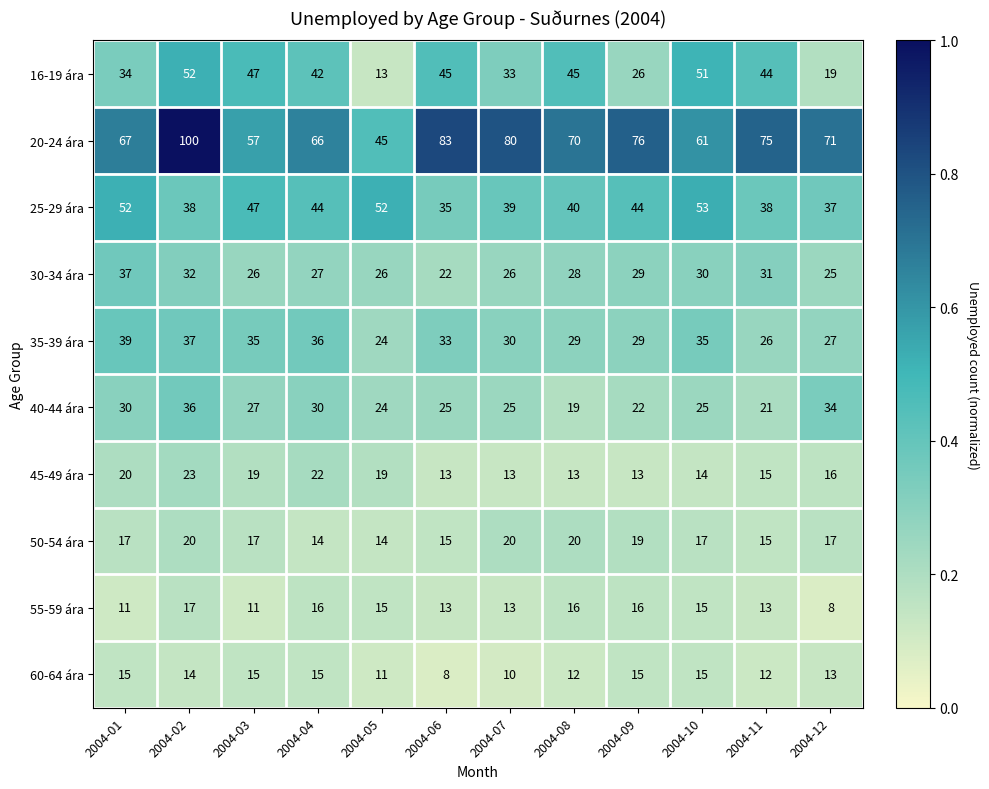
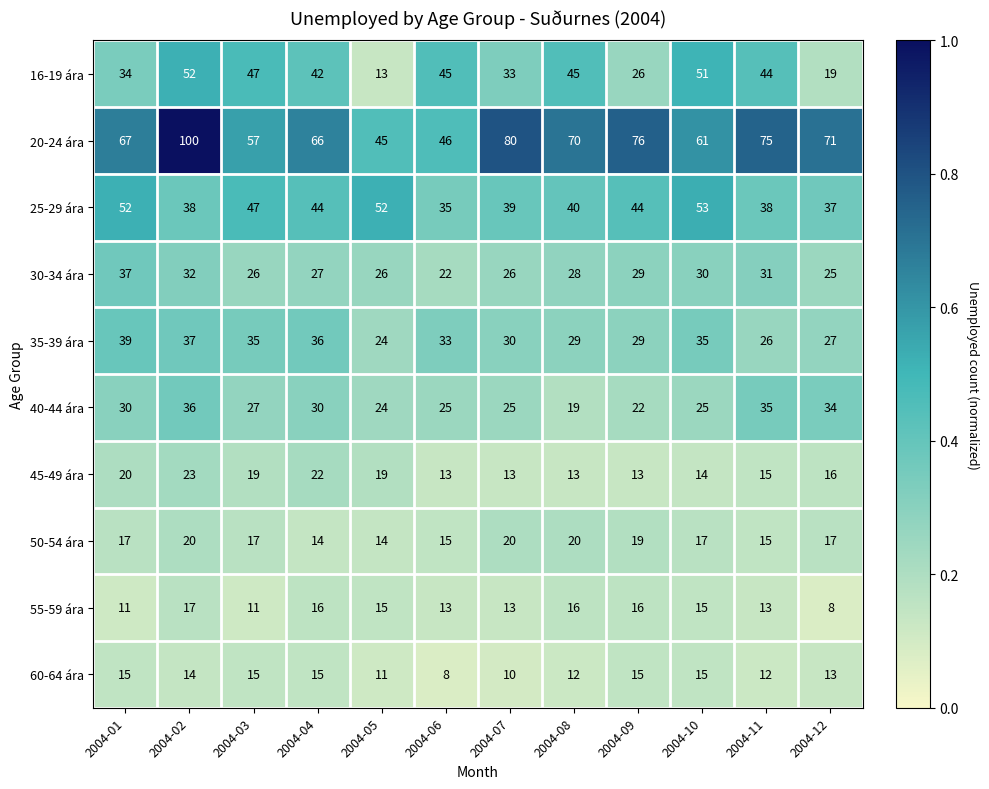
  {
    "16-19 ára": {
      "2004-01": 34,
      "2004-02": 52,
      "2004-03": 47,
      "2004-04": 42,
      "2004-05": 13,
      "2004-06": 45,
      "2004-07": 33,
      "2004-08": 45,
      "2004-09": 26,
      "2004-10": 51,
      "2004-11": 44,
      "2004-12": 19
    },
    "20-24 ára": {
      "2004-01": 67,
      "2004-02": 100,
      "2004-03": 57,
      "2004-04": 66,
      "2004-05": 45,
-     "2004-06": 83,
+     "2004-06": 46,
      "2004-07": 80,
      "2004-08": 70,
      "2004-09": 76,
      "2004-10": 61,
      "2004-11": 75,
      "2004-12": 71
    },
    "25-29 ára": {
      "2004-01": 52,
      "2004-02": 38,
      "2004-03": 47,
      "2004-04": 44,
      "2004-05": 52,
      "2004-06": 35,
      "2004-07": 39,
      "2004-08": 40,
      "2004-09": 44,
      "2004-10": 53,
      "2004-11": 38,
      "2004-12": 37
    },
    "30-34 ára": {
      "2004-01": 37,
      "2004-02": 32,
      "2004-03": 26,
      "2004-04": 27,
      "2004-05": 26,
      "2004-06": 22,
      "2004-07": 26,
      "2004-08": 28,
      "2004-09": 29,
      "2004-10": 30,
      "2004-11": 31,
      "2004-12": 25
    },
    "35-39 ára": {
      "2004-01": 39,
      "2004-02": 37,
      "2004-03": 35,
      "2004-04": 36,
      "2004-05": 24,
      "2004-06": 33,
      "2004-07": 30,
      "2004-08": 29,
      "2004-09": 29,
      "2004-10": 35,
      "2004-11": 26,
      "2004-12": 27
    },
    "40-44 ára": {
      "2004-01": 30,
      "2004-02": 36,
      "2004-03": 27,
      "2004-04": 30,
      "2004-05": 24,
      "2004-06": 25,
      "2004-07": 25,
      "2004-08": 19,
      "2004-09": 22,
      "2004-10": 25,
-     "2004-11": 21,
+     "2004-11": 35,
      "2004-12": 34
    },
    "45-49 ára": {
      "2004-01": 20,
      "2004-02": 23,
      "2004-03": 19,
      "2004-04": 22,
      "2004-05": 19,
      "2004-06": 13,
      "2004-07": 13,
      "2004-08": 13,
      "2004-09": 13,
      "2004-10": 14,
      "2004-11": 15,
      "2004-12": 16
    },
    "50-54 ára": {
      "2004-01": 17,
      "2004-02": 20,
      "2004-03": 17,
      "2004-04": 14,
      "2004-05": 14,
      "2004-06": 15,
      "2004-07": 20,
      "2004-08": 20,
      "2004-09": 19,
      "2004-10": 17,
      "2004-11": 15,
      "2004-12": 17
    },
    "55-59 ára": {
      "2004-01": 11,
      "2004-02": 17,
      "2004-03": 11,
      "2004-04": 16,
      "2004-05": 15,
      "2004-06": 13,
      "2004-07": 13,
      "2004-08": 16,
      "2004-09": 16,
      "2004-10": 15,
      "2004-11": 13,
      "2004-12": 8
    },
    "60-64 ára": {
      "2004-01": 15,
      "2004-02": 14,
      "2004-03": 15,
      "2004-04": 15,
      "2004-05": 11,
      "2004-06": 8,
      "2004-07": 10,
      "2004-08": 12,
      "2004-09": 15,
      "2004-10": 15,
      "2004-11": 12,
      "2004-12": 13
    }
  }
